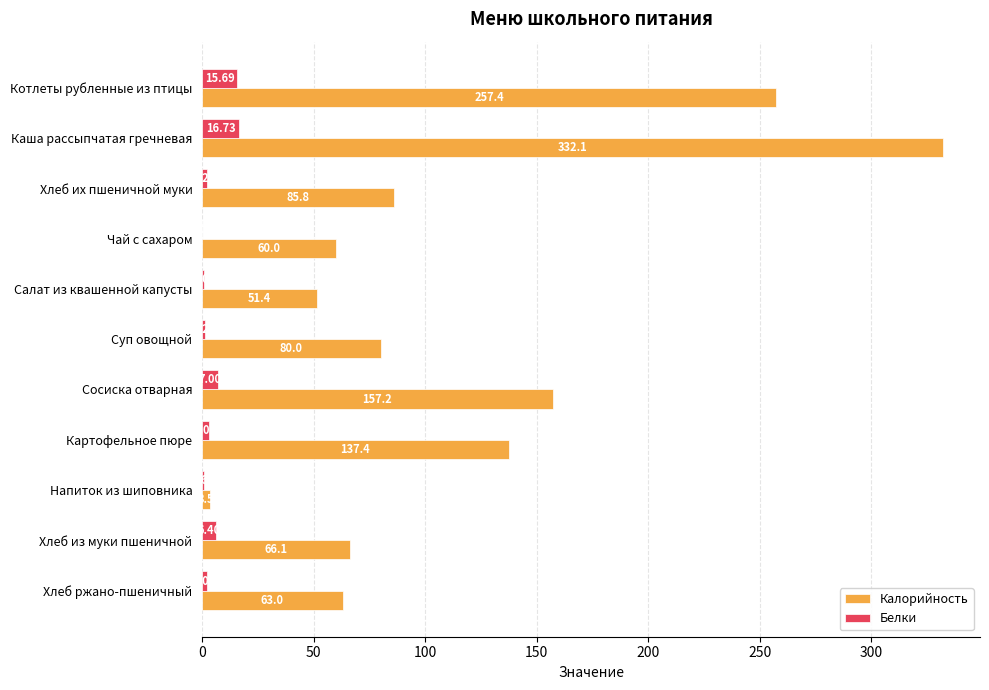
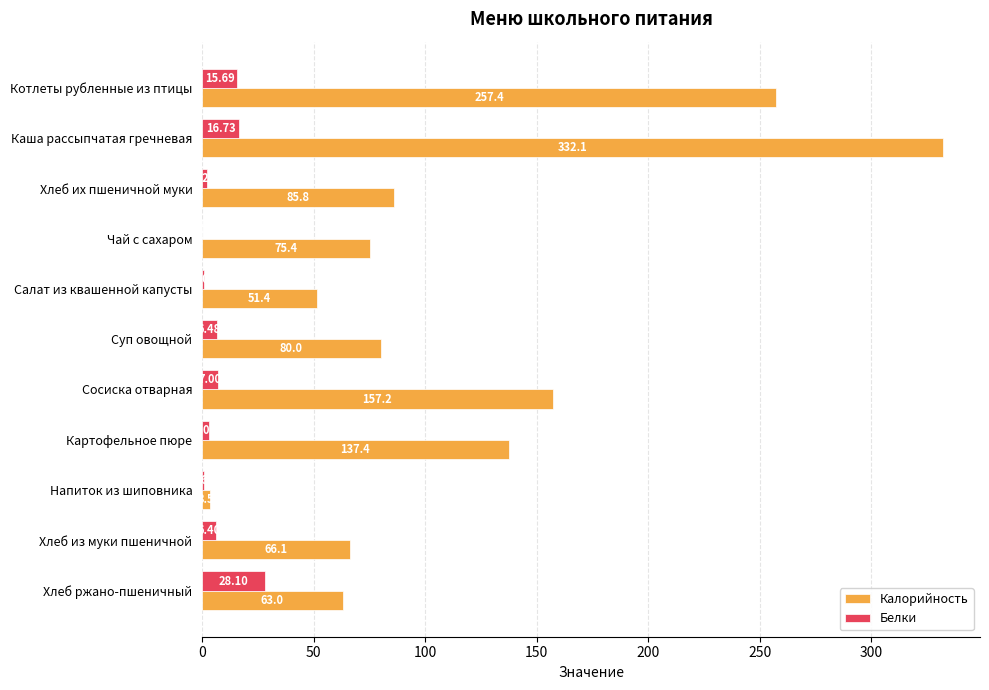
  {
    "Калорийность": {
      "Котлеты рубленные из птицы": 257.4,
      "Каша рассыпчатая гречневая": 332.1,
      "Хлеб их пшеничной муки": 85.8,
-     "Чай с сахаром": 60.0,
+     "Чай с сахаром": 75.4,
      "Салат из квашенной капусты": 51.4,
      "Суп овощной": 80.0,
      "Сосиска отварная": 157.2,
      "Картофельное пюре": 137.4,
      "Хлеб из муки пшеничной": 66.1,
      "Хлеб ржано-пшеничный": 63.0
    },
    "Белки": {
      "Хлеб их пшеничной муки": 2,
-     "Суп овощной": 1,
+     "Суп овощной": 6,
      "Картофельное пюре": 3,
      "Хлеб из муки пшеничной": 6,
-     "Хлеб ржано-пшеничный": 2
+     "Хлеб ржано-пшеничный": 28
    }
  }
